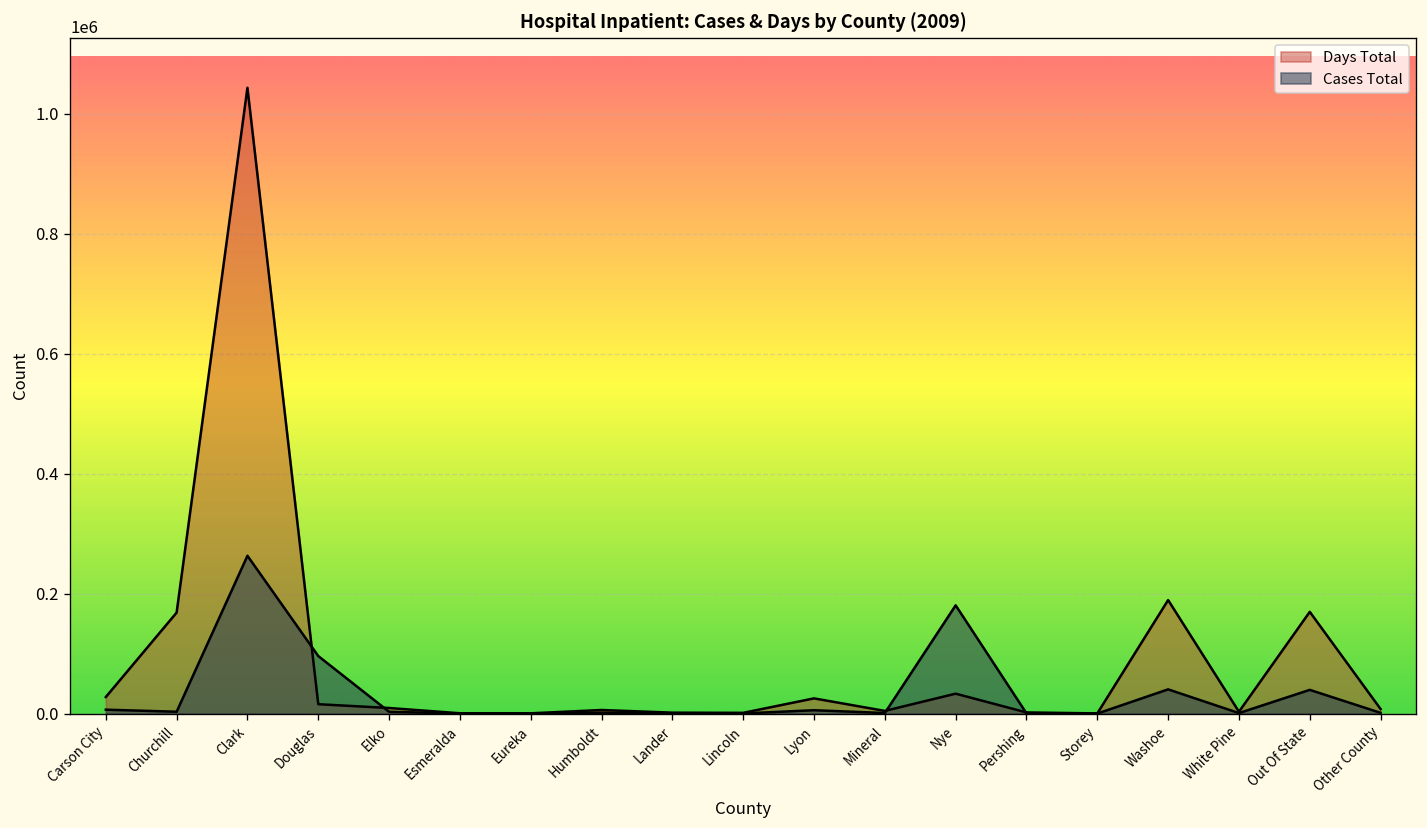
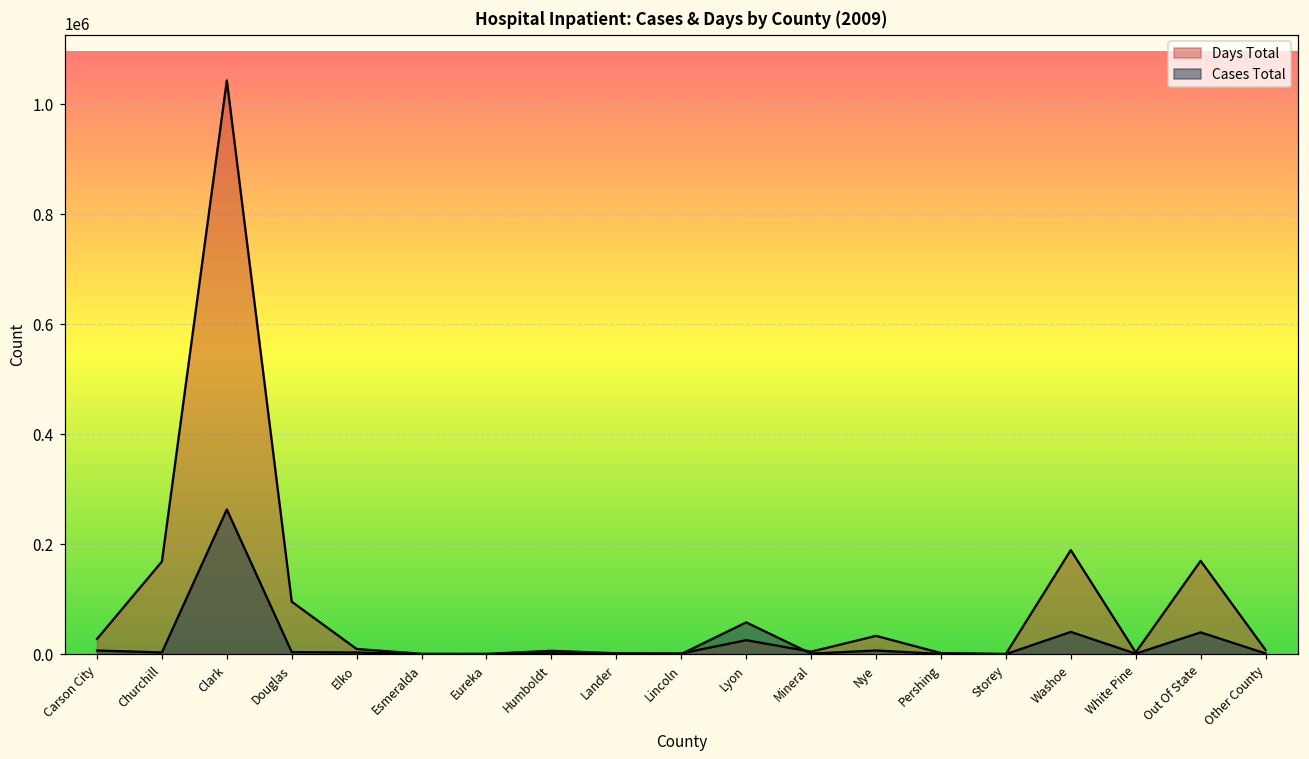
  {
    "Days Total": {
      "Carson City": 30000,
      "Churchill": 170000,
      "Clark": 1040000,
-     "Douglas": 20000,
+     "Douglas": 100000,
      "Elko": 10000,
      "Lyon": 30000,
      "Nye": 30000,
      "Washoe": 190000,
      "Out Of State": 170000,
      "Other County": 10000
    },
    "Cases Total": {
      "Carson City": 10000,
      "Churchill": 0,
      "Clark": 260000,
-     "Douglas": 100000,
+     "Douglas": 0,
      "Elko": 0,
-     "Lyon": 10000,
-     "Nye": 180000,
+     "Lyon": 60000,
+     "Nye": 10000,
      "Washoe": 40000,
      "Out Of State": 40000,
      "Other County": 0
    }
  }
